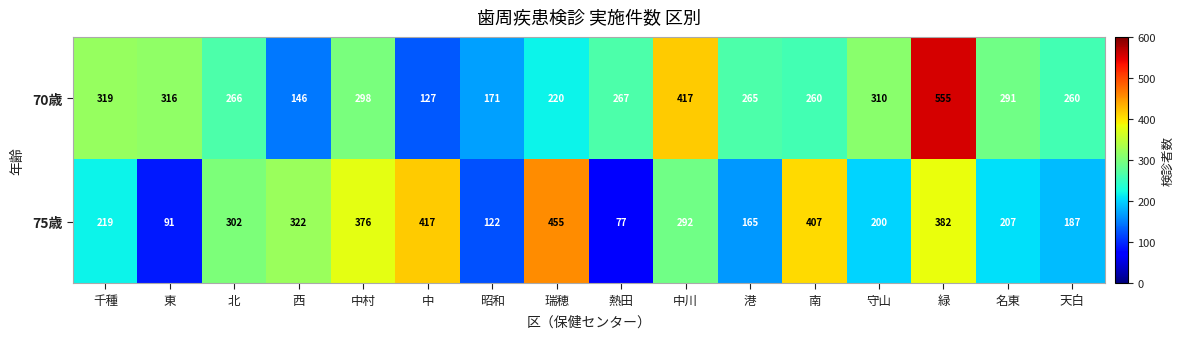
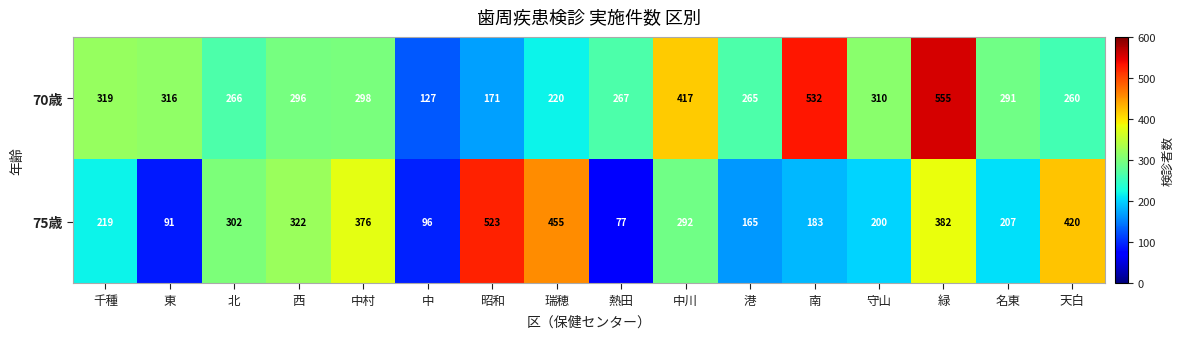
  {
    "70歳": {
      "千種": 319,
      "東": 316,
      "北": 266,
-     "西": 146,
+     "西": 296,
      "中村": 298,
      "中": 127,
      "昭和": 171,
      "瑞穂": 220,
      "熱田": 267,
      "中川": 417,
      "港": 265,
-     "南": 260,
+     "南": 532,
      "守山": 310,
      "緑": 555,
      "名東": 291,
      "天白": 260
    },
    "75歳": {
      "千種": 219,
      "東": 91,
      "北": 302,
      "西": 322,
      "中村": 376,
-     "中": 417,
-     "昭和": 122,
+     "中": 96,
+     "昭和": 523,
      "瑞穂": 455,
      "熱田": 77,
      "中川": 292,
      "港": 165,
-     "南": 407,
+     "南": 183,
      "守山": 200,
      "緑": 382,
      "名東": 207,
-     "天白": 187
+     "天白": 420
    }
  }
